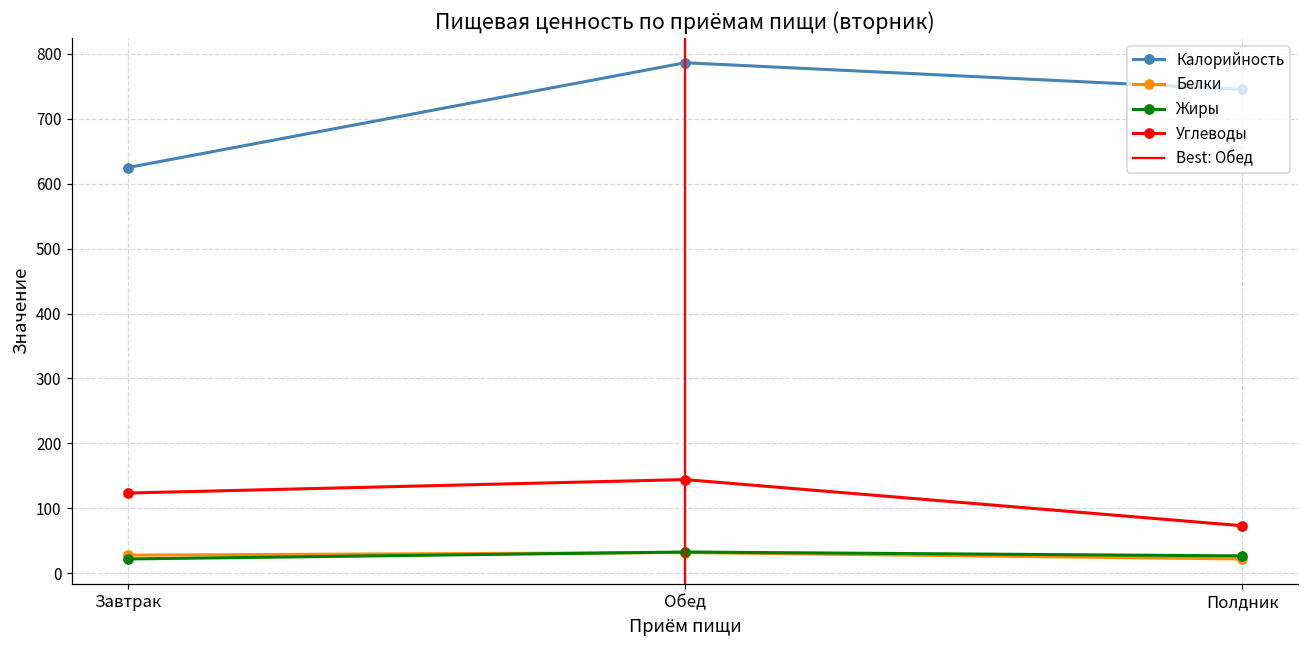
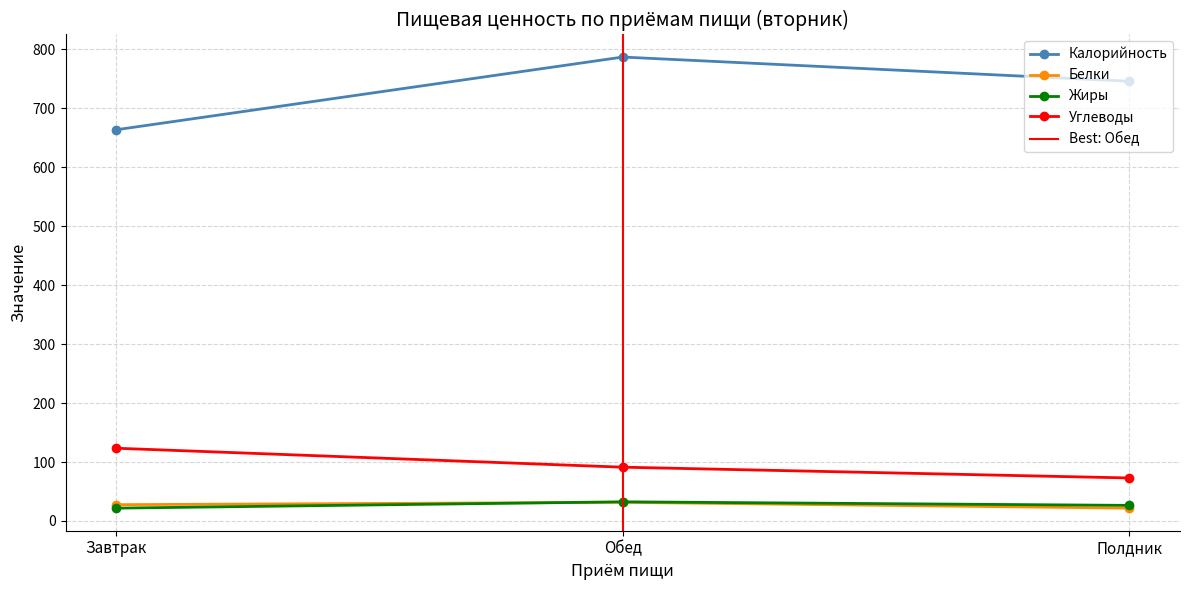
  {
    "Калорийность": {
-     "Завтрак": 620,
+     "Завтрак": 660,
      "Обед": 790
    },
    "Белки": {
      "Завтрак": 30,
      "Полдник": 20
    },
    "Жиры": {
      "Завтрак": 20,
      "Полдник": 30
    },
    "Углеводы": {
      "Завтрак": 120,
-     "Обед": 140,
+     "Обед": 90,
      "Полдник": 70
    }
  }
